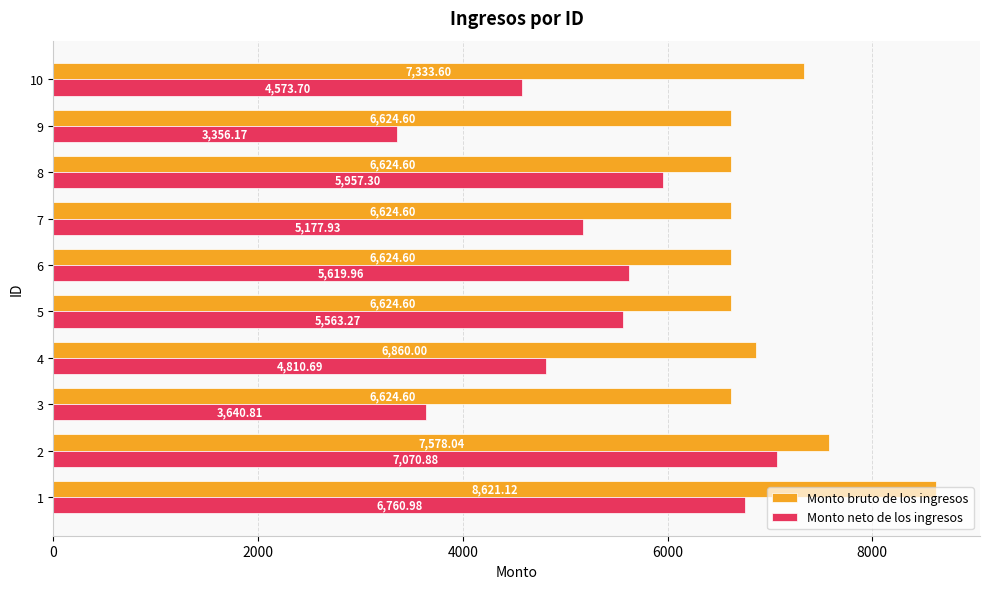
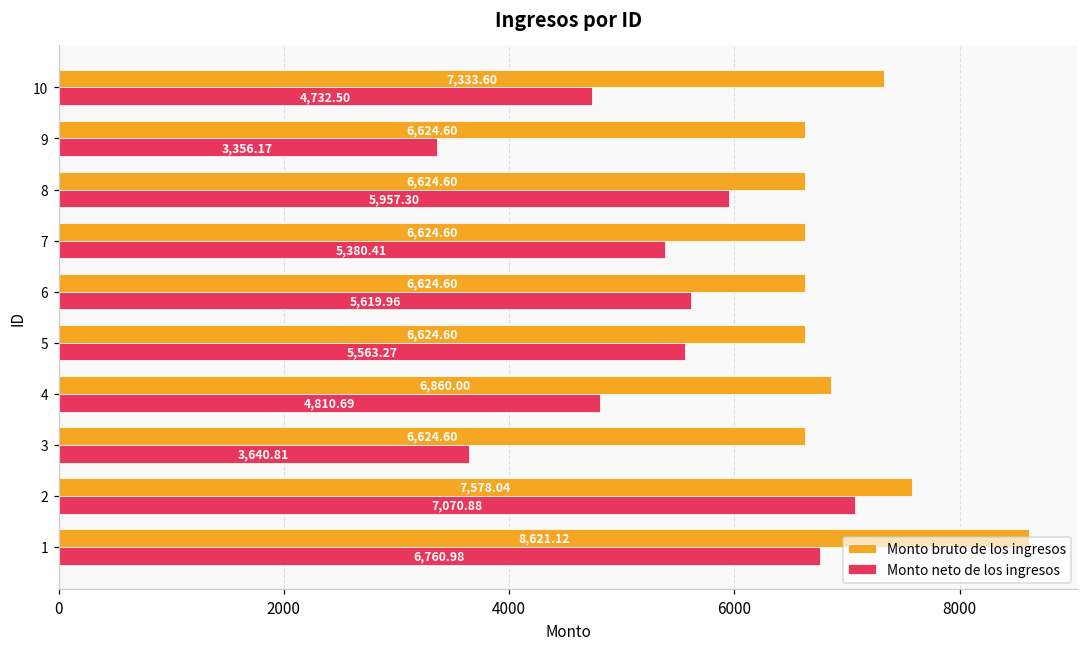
  {
    "Monto bruto de los ingresos": {
      "10": "7,333.60",
      "9": "6,624.60",
      "8": "6,624.60",
      "7": "6,624.60",
      "6": "6,624.60",
      "5": "6,624.60",
      "4": "6,860.00",
      "3": "6,624.60",
      "2": "7,578.04"
    },
    "Monto neto de los ingresos": {
-     "10": "4,573.70",
+     "10": "4,732.50",
      "9": "3,356.17",
      "8": "5,957.30",
-     "7": "5,177.93",
+     "7": "5,380.41",
      "6": "5,619.96",
      "5": "5,563.27",
      "4": "4,810.69",
      "3": "3,640.81",
      "2": "7,070.88",
      "1": "6,760.98"
    }
  }
